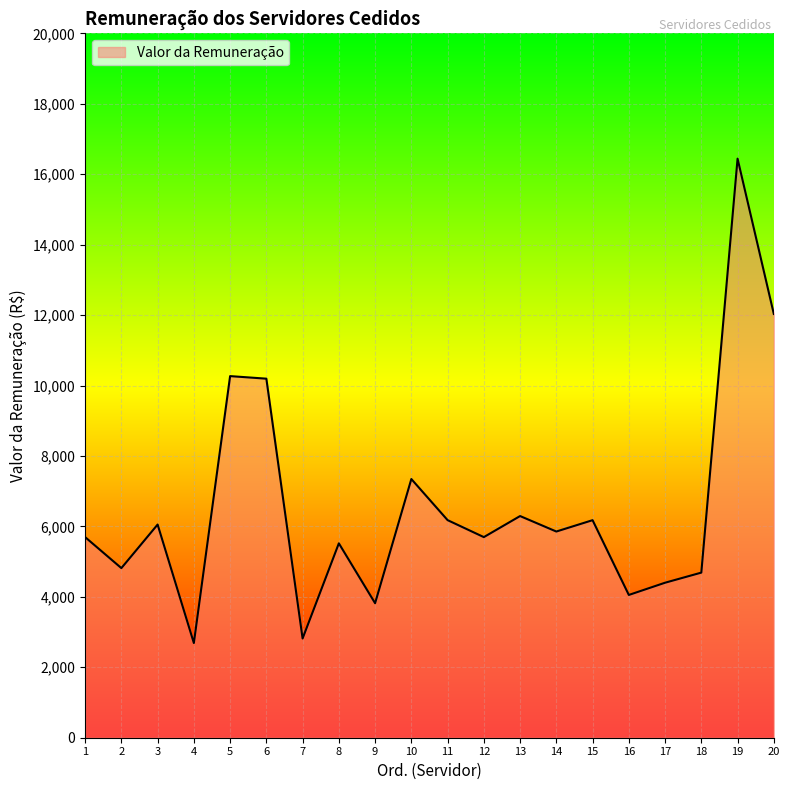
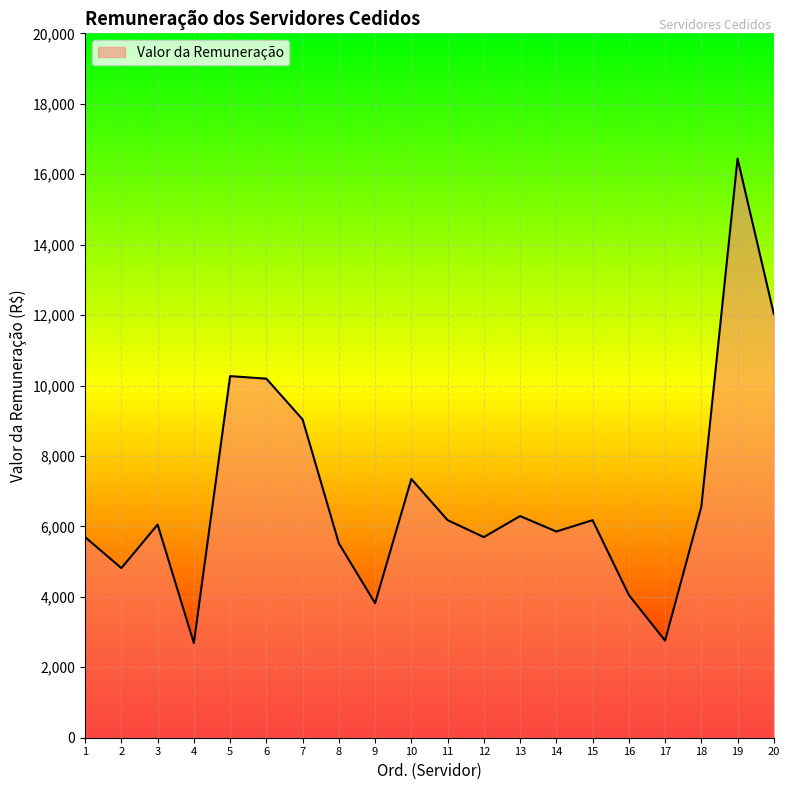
  {
    "1": "5,700",
    "2": "4,800",
    "3": "6,100",
    "4": "2,700",
    "5": "10,300",
    "6": "10,200",
-   "7": "2,800",
+   "7": "9,000",
    "8": "5,500",
    "9": "3,800",
    "10": "7,300",
    "11": "6,200",
    "12": "5,700",
    "13": "6,300",
    "14": "5,900",
    "15": "6,200",
    "16": "4,100",
-   "17": "4,400",
-   "18": "4,700",
+   "17": "2,800",
+   "18": "6,600",
    "19": "16,400",
    "20": "12,000"
  }
